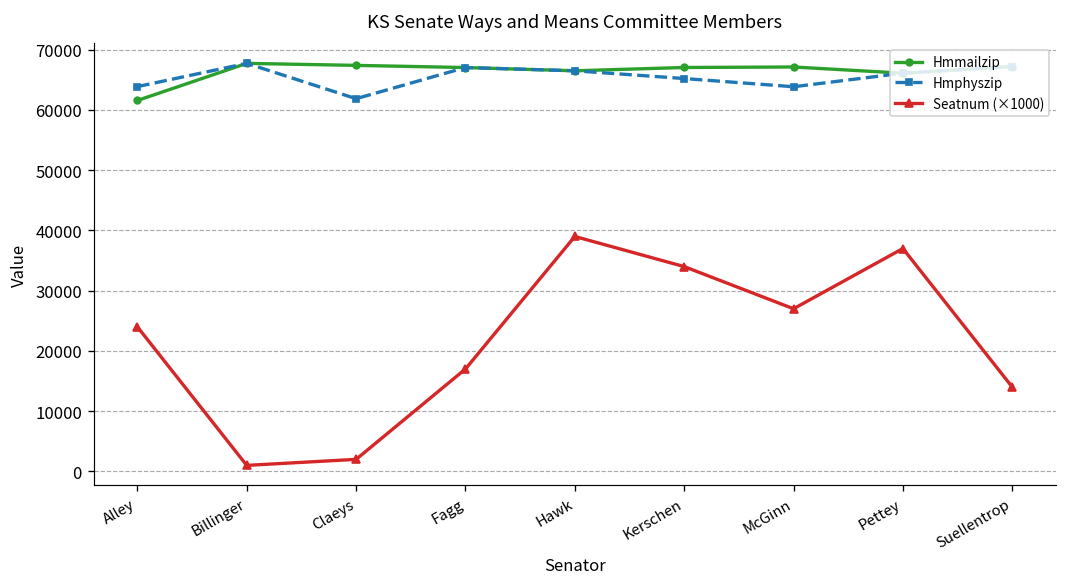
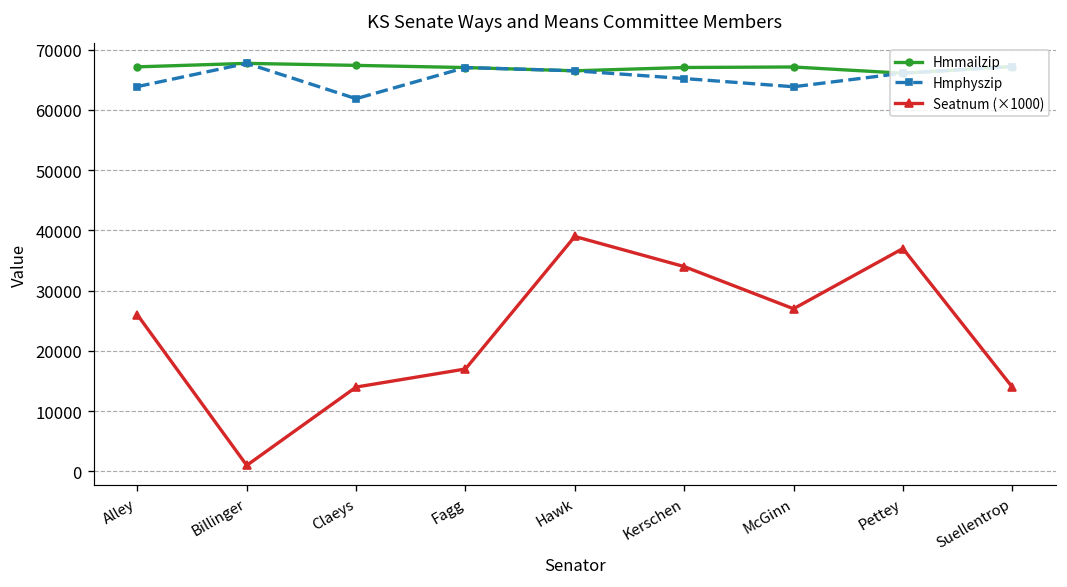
  {
    "Hmmailzip": {
-     "Alley": 62000,
+     "Alley": 67000,
      "Claeys": 67000,
      "Kerschen": 67000,
      "McGinn": 67000
    },
    "Hmphyszip": {
      "Alley": 64000,
      "Claeys": 62000,
      "Kerschen": 65000,
      "McGinn": 64000
    },
    "Seatnum (×1000)": {
-     "Alley": 24000,
+     "Alley": 26000,
      "Billinger": 1000,
-     "Claeys": 2000,
+     "Claeys": 14000,
      "Fagg": 17000,
      "Hawk": 39000,
      "Kerschen": 34000,
      "McGinn": 27000,
      "Pettey": 37000,
      "Suellentrop": 14000
    }
  }
